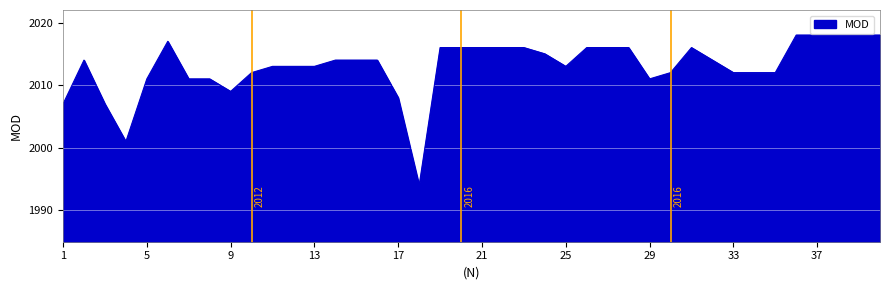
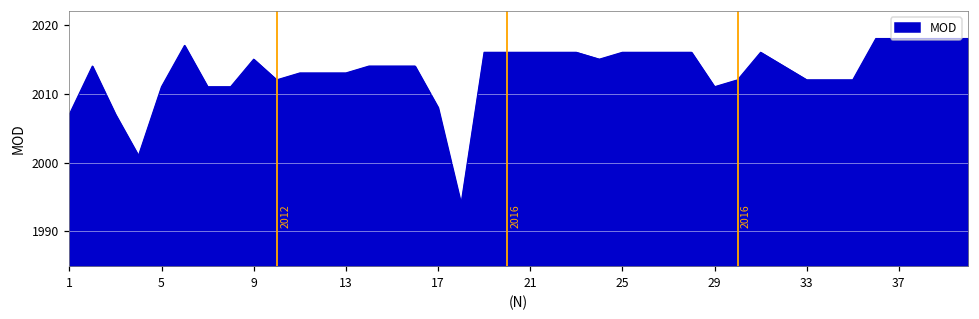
  {
    "1": 2007,
    "5": 2011,
-   "9": 2009,
+   "9": 2015,
    "13": 2013,
    "17": 2008,
    "21": 2016,
-   "25": 2013,
+   "25": 2016,
    "29": 2011,
    "33": 2012,
    "37": 2018
  }
